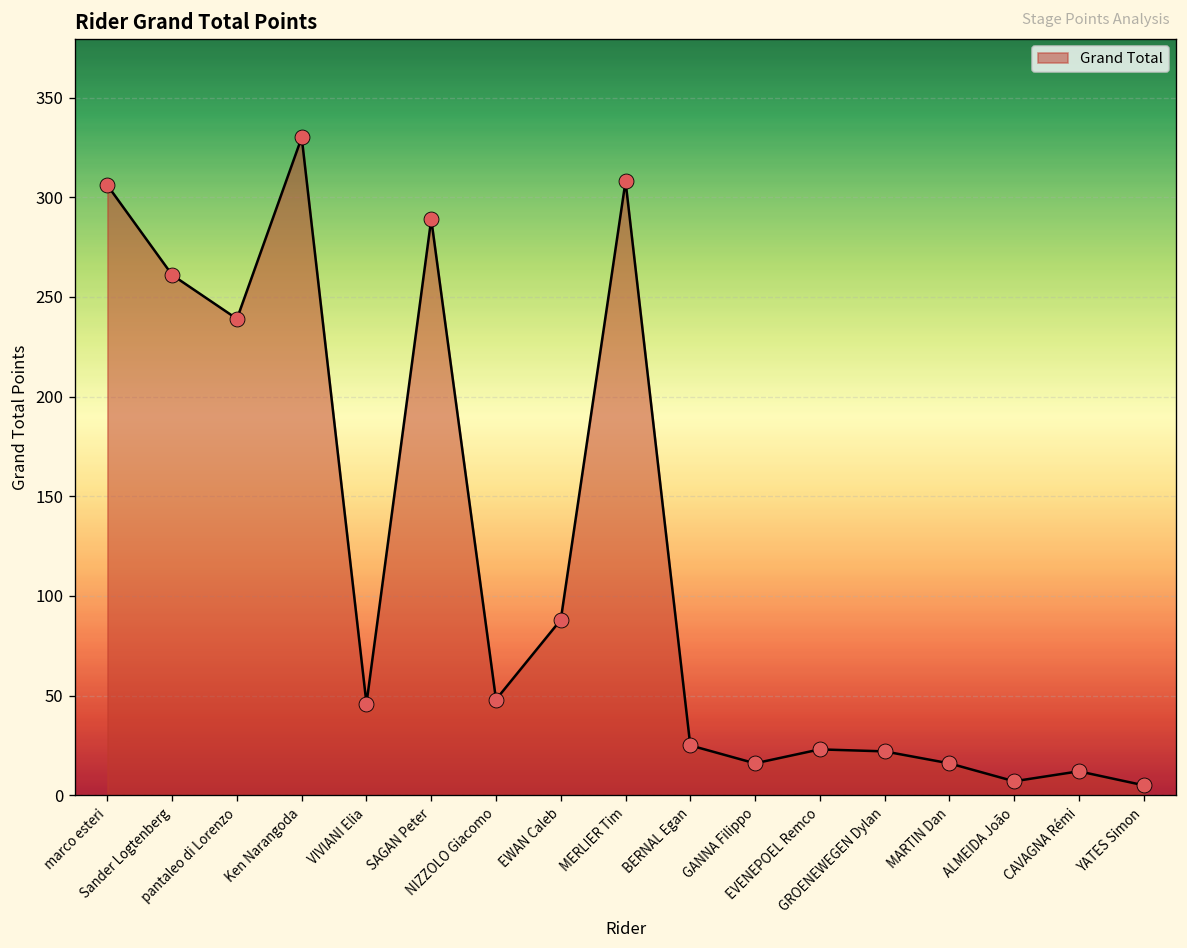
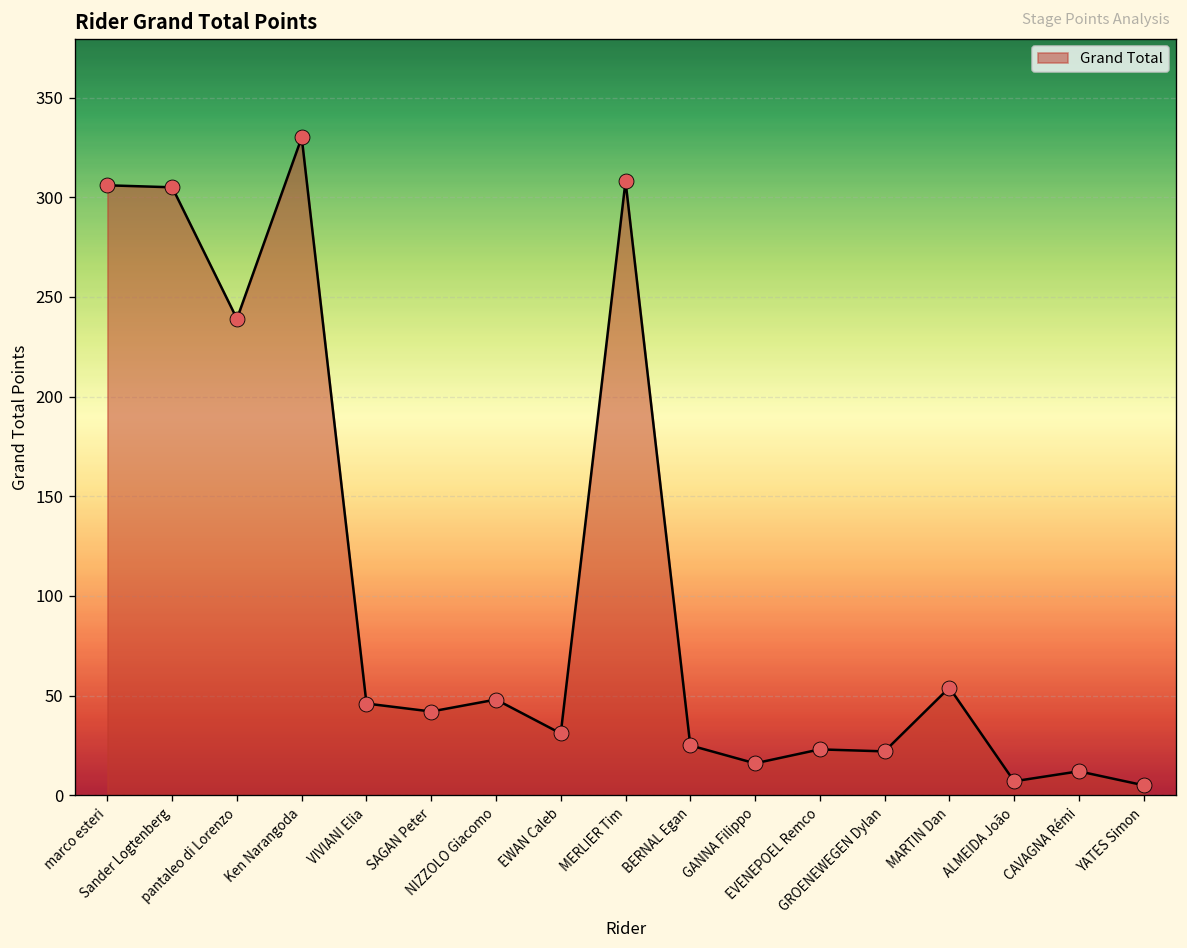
  {
    "marco esteri": 306,
-   "Sander Logtenberg": 261,
+   "Sander Logtenberg": 305,
    "pantaleo di Lorenzo": 239,
    "Ken Narangoda": 330,
    "VIVIANI Elia": 46,
-   "SAGAN Peter": 289,
+   "SAGAN Peter": 42,
    "NIZZOLO Giacomo": 48,
-   "EWAN Caleb": 88,
+   "EWAN Caleb": 31,
    "MERLIER Tim": 308,
    "BERNAL Egan": 25,
    "GANNA Filippo": 16,
    "EVENEPOEL Remco": 23,
    "GROENEWEGEN Dylan": 22,
-   "MARTIN Dan": 16,
+   "MARTIN Dan": 54,
    "ALMEIDA João": 7,
    "CAVAGNA Rémi": 12,
    "YATES Simon": 5
  }
